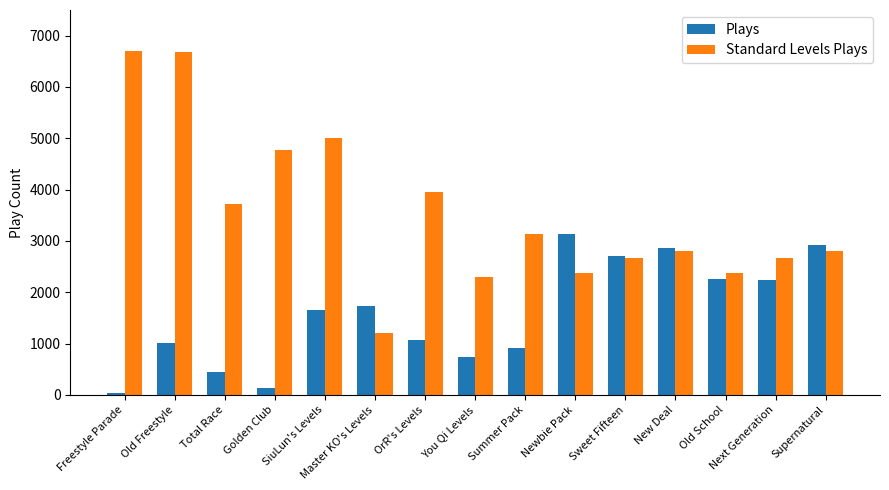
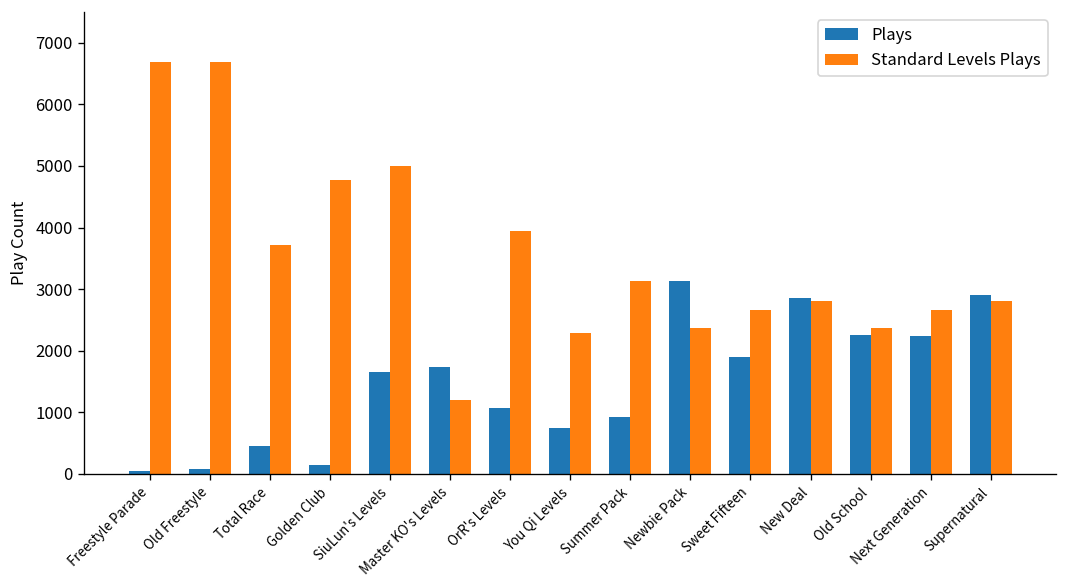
  {
    "Plays": {
-     "Old Freestyle": 1000,
+     "Old Freestyle": 100,
      "Total Race": 500,
      "Golden Club": 100,
      "SiuLun's Levels": 1700,
      "Master KO's Levels": 1700,
      "OrR's Levels": 1100,
      "You Qi Levels": 700,
      "Summer Pack": 900,
      "Newbie Pack": 3100,
-     "Sweet Fifteen": 2700,
+     "Sweet Fifteen": 1900,
      "New Deal": 2900,
      "Old School": 2200,
      "Next Generation": 2200,
      "Supernatural": 2900
    },
    "Standard Levels Plays": {
      "Freestyle Parade": 6700,
      "Old Freestyle": 6700,
      "Total Race": 3700,
      "Golden Club": 4800,
      "SiuLun's Levels": 5000,
      "Master KO's Levels": 1200,
      "OrR's Levels": 4000,
      "You Qi Levels": 2300,
      "Summer Pack": 3100,
      "Newbie Pack": 2400,
      "Sweet Fifteen": 2700,
      "New Deal": 2800,
      "Old School": 2400,
      "Next Generation": 2700,
      "Supernatural": 2800
    }
  }
